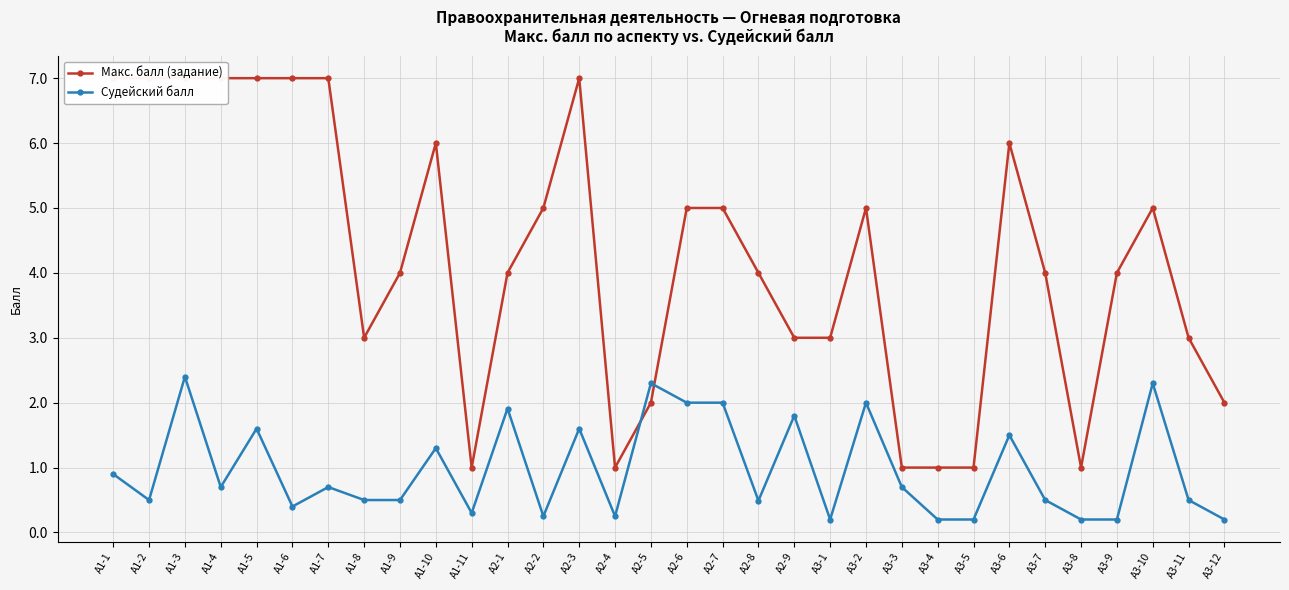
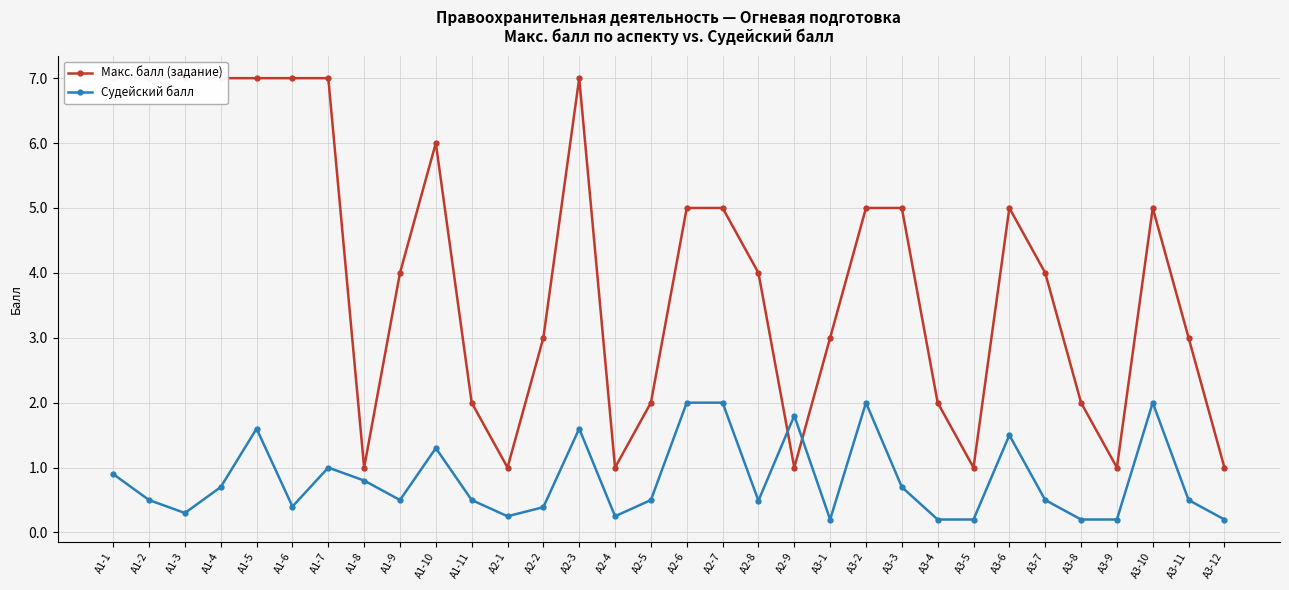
  {
    "Макс. балл (задание)": {
      "А1-5": 7,
      "А1-6": 7,
      "А1-7": 7,
-     "А1-8": 3,
+     "А1-8": 1,
      "А1-9": 4,
      "А1-10": 6,
-     "А1-11": 1,
-     "А2-1": 4,
-     "А2-2": 5,
+     "А1-11": 2,
+     "А2-1": 1,
+     "А2-2": 3,
      "А2-3": 7,
      "А2-4": 1,
      "А2-5": 2,
      "А2-6": 5,
      "А2-7": 5,
      "А2-8": 4,
-     "А2-9": 3,
+     "А2-9": 1,
      "А3-1": 3,
      "А3-2": 5,
-     "А3-3": 1,
-     "А3-4": 1,
+     "А3-3": 5,
+     "А3-4": 2,
      "А3-5": 1,
-     "А3-6": 6,
+     "А3-6": 5,
      "А3-7": 4,
-     "А3-8": 1,
-     "А3-9": 4,
+     "А3-8": 2,
+     "А3-9": 1,
      "А3-10": 5,
      "А3-11": 3,
-     "А3-12": 2
+     "А3-12": 1
    },
    "Судейский балл": {
      "А1-1": 0.9,
      "А1-2": 0.5,
-     "А1-3": 2.4,
+     "А1-3": 0.3,
      "А1-4": 0.7,
      "А1-5": 1.6,
      "А1-6": 0.4,
-     "А1-7": 0.7,
-     "А1-8": 0.5,
+     "А1-7": 1.0,
+     "А1-8": 0.8,
      "А1-9": 0.5,
      "А1-10": 1.3,
-     "А1-11": 0.3,
-     "А2-1": 1.9,
-     "А2-2": 0.3,
+     "А1-11": 0.5,
+     "А2-1": 0.3,
+     "А2-2": 0.4,
      "А2-3": 1.6,
      "А2-4": 0.3,
-     "А2-5": 2.3,
+     "А2-5": 0.5,
      "А2-6": 2.0,
      "А2-7": 2.0,
      "А2-8": 0.5,
      "А2-9": 1.8,
      "А3-1": 0.2,
      "А3-2": 2.0,
      "А3-3": 0.7,
      "А3-4": 0.2,
      "А3-5": 0.2,
      "А3-6": 1.5,
      "А3-7": 0.5,
      "А3-8": 0.2,
      "А3-9": 0.2,
-     "А3-10": 2.3,
+     "А3-10": 2.0,
      "А3-11": 0.5,
      "А3-12": 0.2
    }
  }
